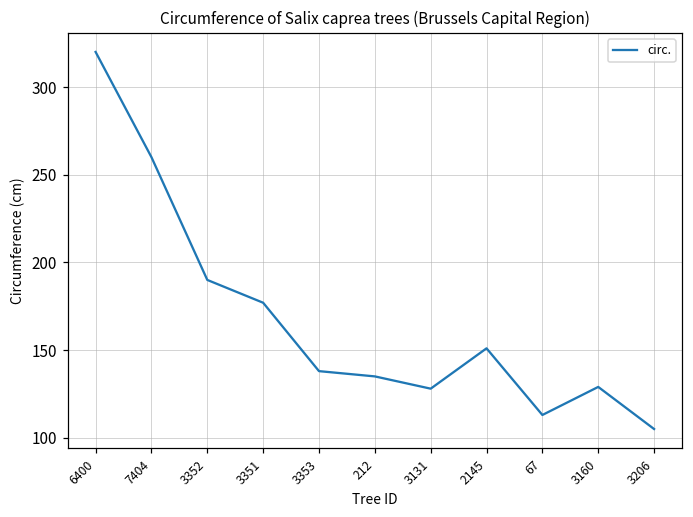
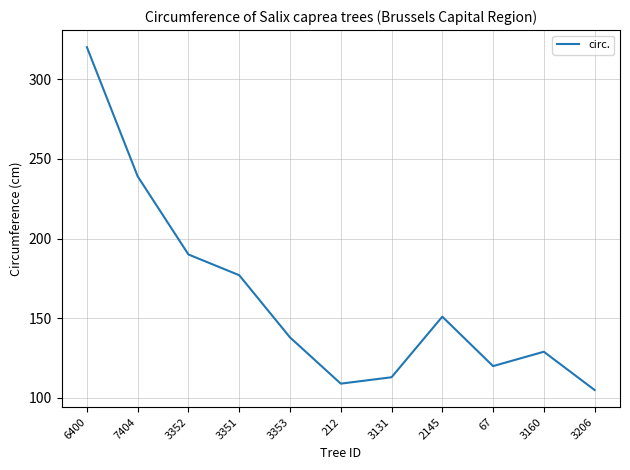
  {
    "6400": 320,
-   "7404": 260,
+   "7404": 239,
    "3352": 190,
    "3351": 177,
    "3353": 138,
-   "212": 135,
-   "3131": 128,
+   "212": 109,
+   "3131": 113,
    "2145": 151,
-   "67": 113,
+   "67": 120,
    "3160": 129,
    "3206": 105
  }
